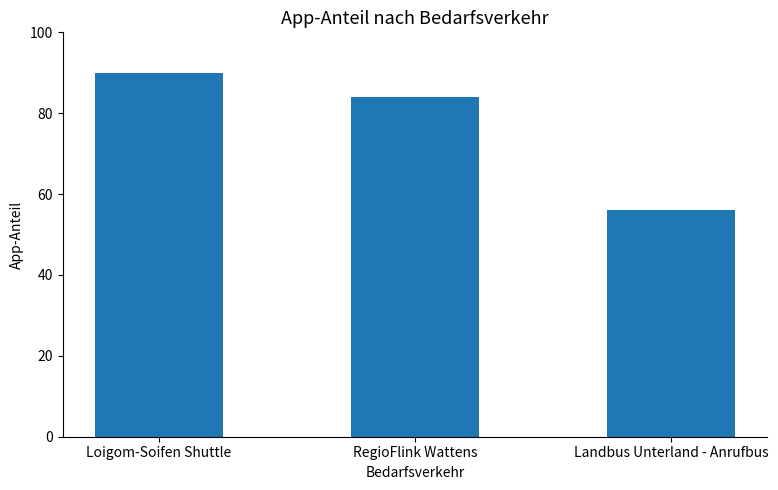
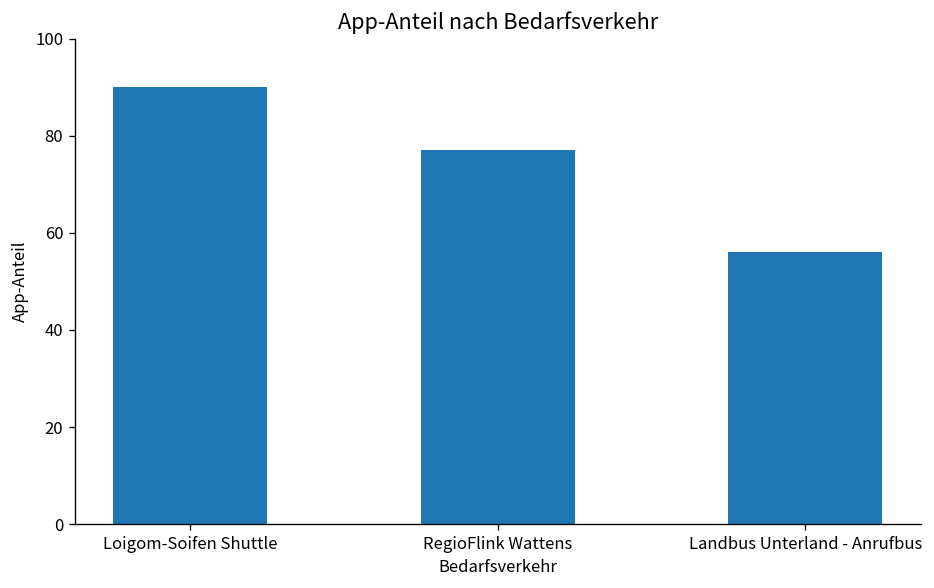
  {
    "Loigom-Soifen Shuttle": 90,
-   "RegioFlink Wattens": 84,
+   "RegioFlink Wattens": 77,
    "Landbus Unterland - Anrufbus": 56
  }
